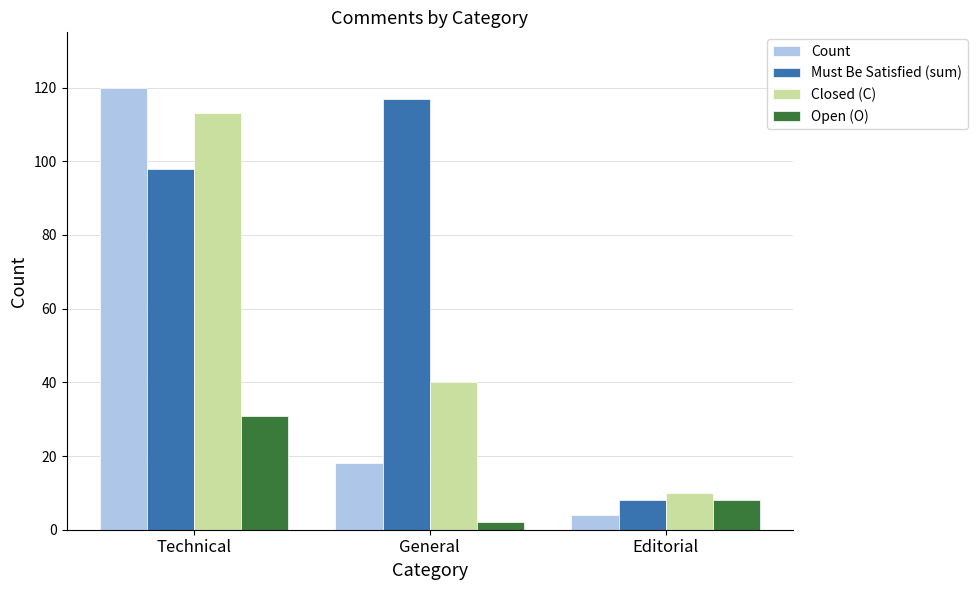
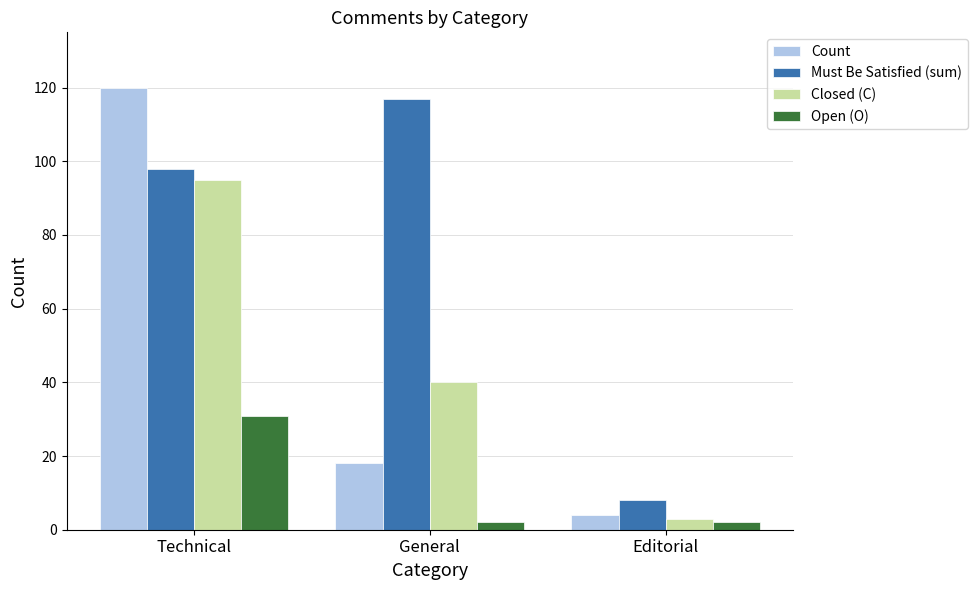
  {
    "Count": {
      "Technical": 120,
      "General": 18,
      "Editorial": 4
    },
    "Must Be Satisfied (sum)": {
      "Technical": 98,
      "General": 117,
      "Editorial": 8
    },
    "Closed (C)": {
-     "Technical": 113,
+     "Technical": 95,
      "General": 40,
-     "Editorial": 10
+     "Editorial": 3
    },
    "Open (O)": {
      "Technical": 31,
      "General": 2,
-     "Editorial": 8
+     "Editorial": 2
    }
  }
